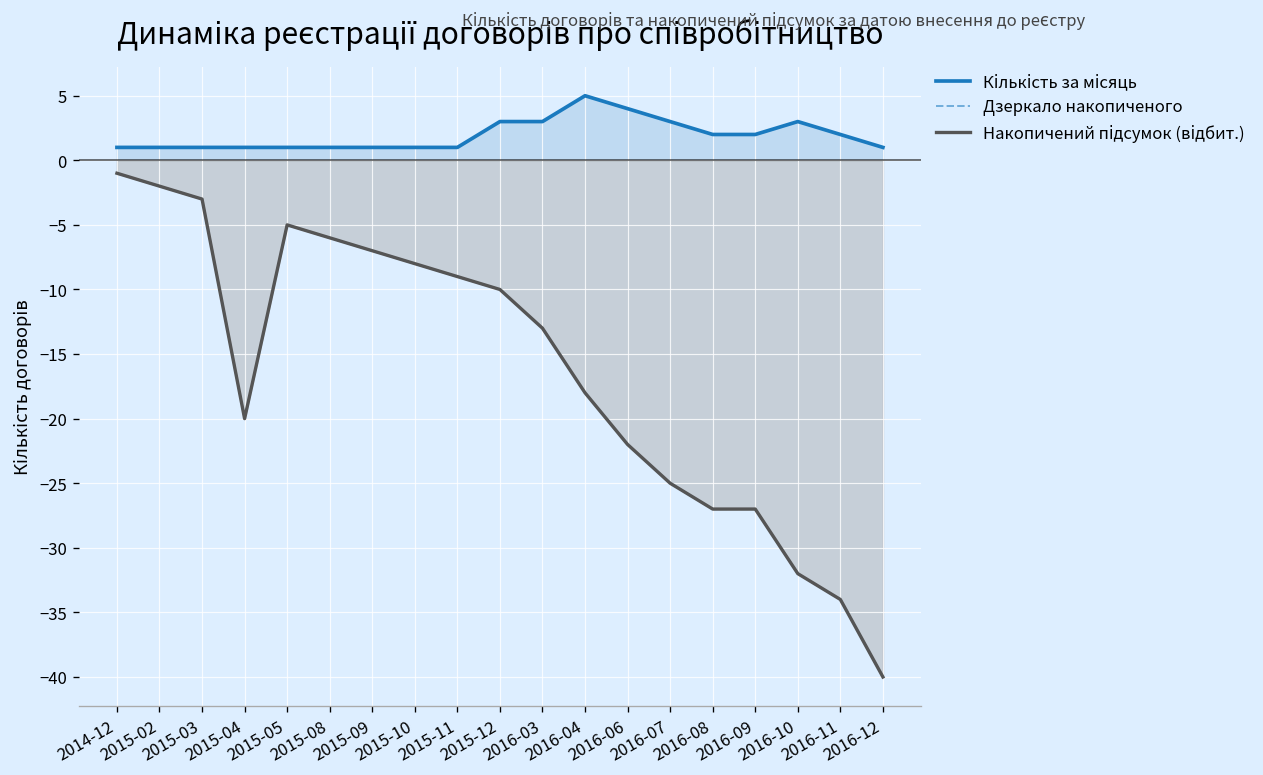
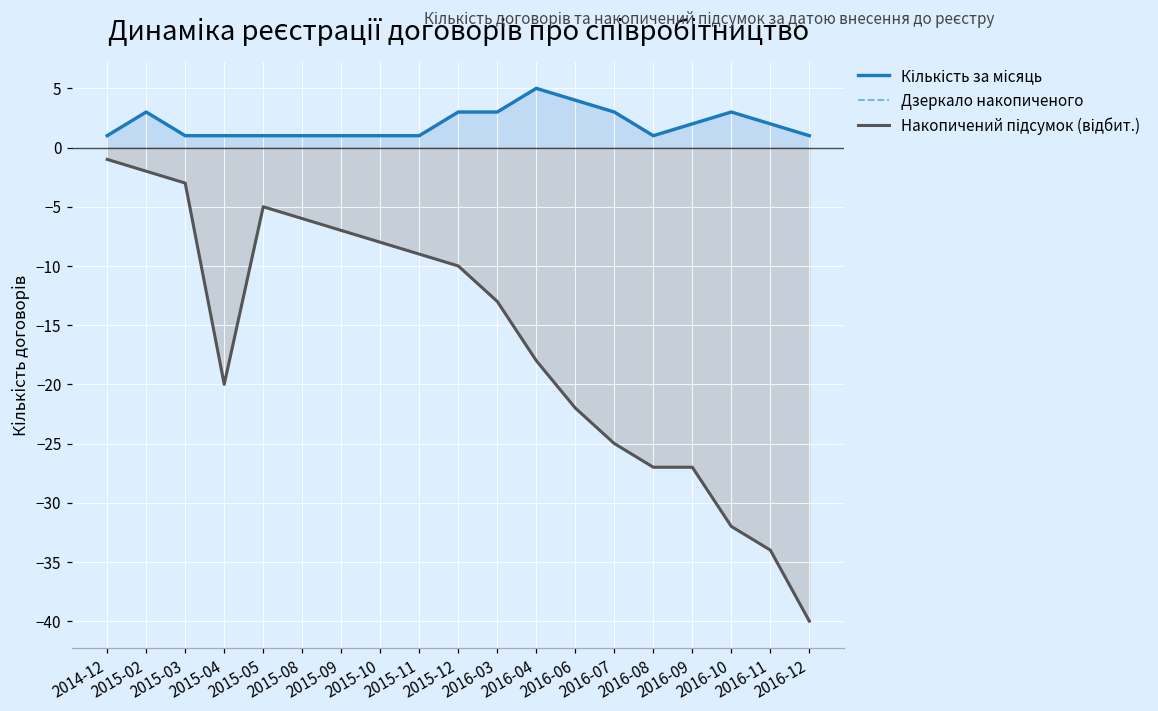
  {
    "Кількість за місяць": {
      "2014-12": 1,
-     "2015-02": 1,
+     "2015-02": 3,
      "2015-03": 1,
      "2015-04": 1,
      "2015-05": 1,
      "2015-08": 1,
      "2015-09": 1,
      "2015-10": 1,
      "2015-11": 1,
      "2015-12": 3,
      "2016-03": 3,
      "2016-04": 5,
      "2016-06": 4,
      "2016-07": 3,
-     "2016-08": 2,
+     "2016-08": 1,
      "2016-09": 2,
      "2016-10": 3,
      "2016-11": 2,
      "2016-12": 1
    },
    "Накопичений підсумок (відбит.)": {
      "2014-12": -1,
      "2015-02": -2,
      "2015-03": -3,
      "2015-04": -20,
      "2015-05": -5,
      "2015-08": -6,
      "2015-09": -7,
      "2015-10": -8,
      "2015-11": -9,
      "2015-12": -10,
      "2016-03": -13,
      "2016-04": -18,
      "2016-06": -22,
      "2016-07": -25,
      "2016-08": -27,
      "2016-09": -27,
      "2016-10": -32,
      "2016-11": -34,
      "2016-12": -40
    }
  }
